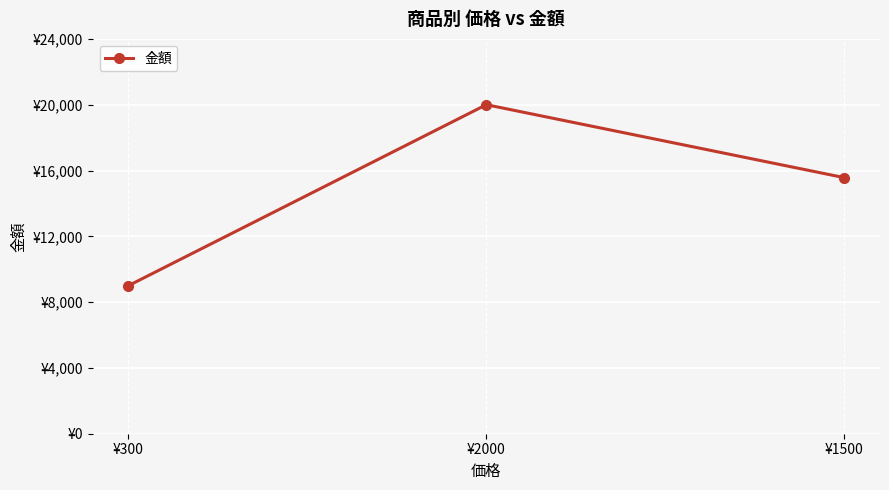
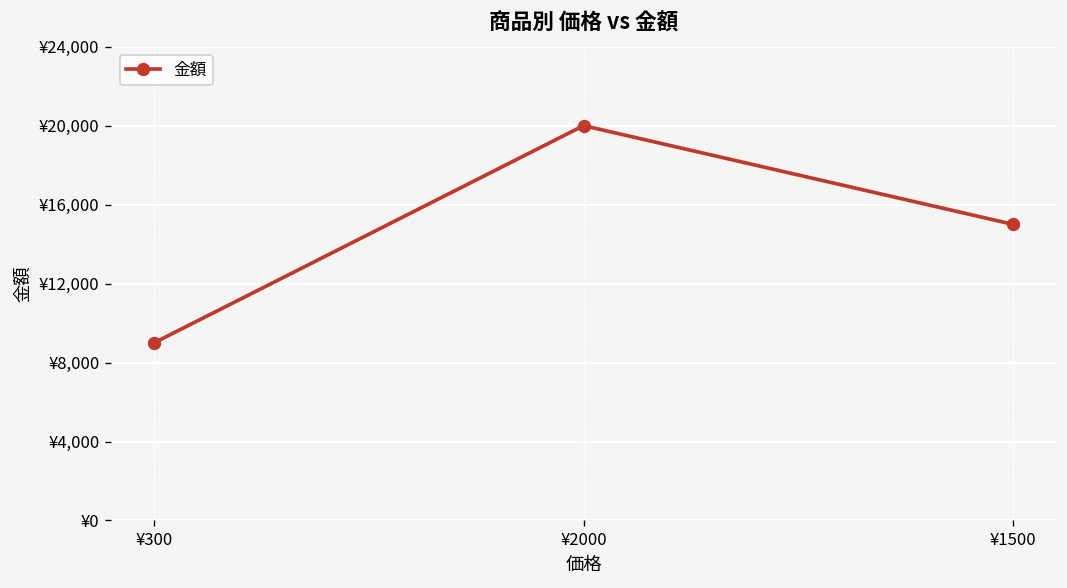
  {
    "¥300": "¥9,000",
    "¥2000": "¥20,000",
-   "¥1500": "¥15,600"
+   "¥1500": "¥15,000"
  }
